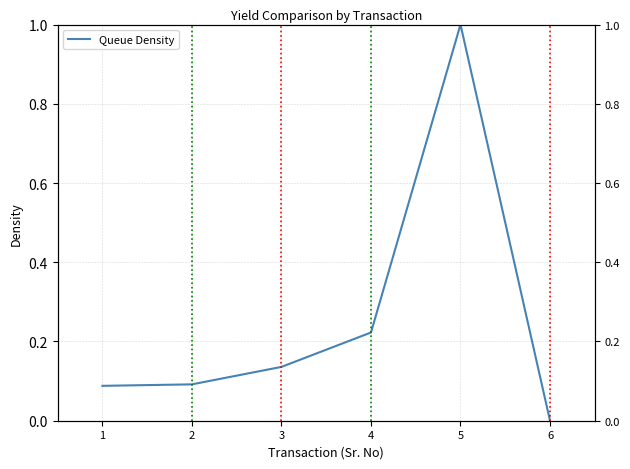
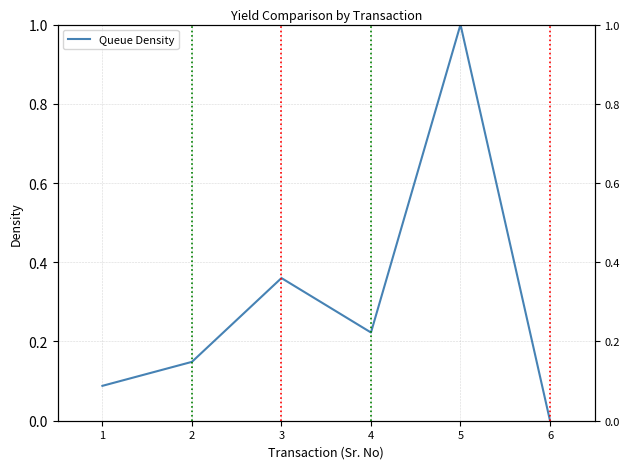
  {
    "1": 0.09,
-   "2": 0.09,
-   "3": 0.14,
+   "2": 0.15,
+   "3": 0.36,
    "4": 0.22,
    "5": 1.00,
    "6": 0.00
  }
